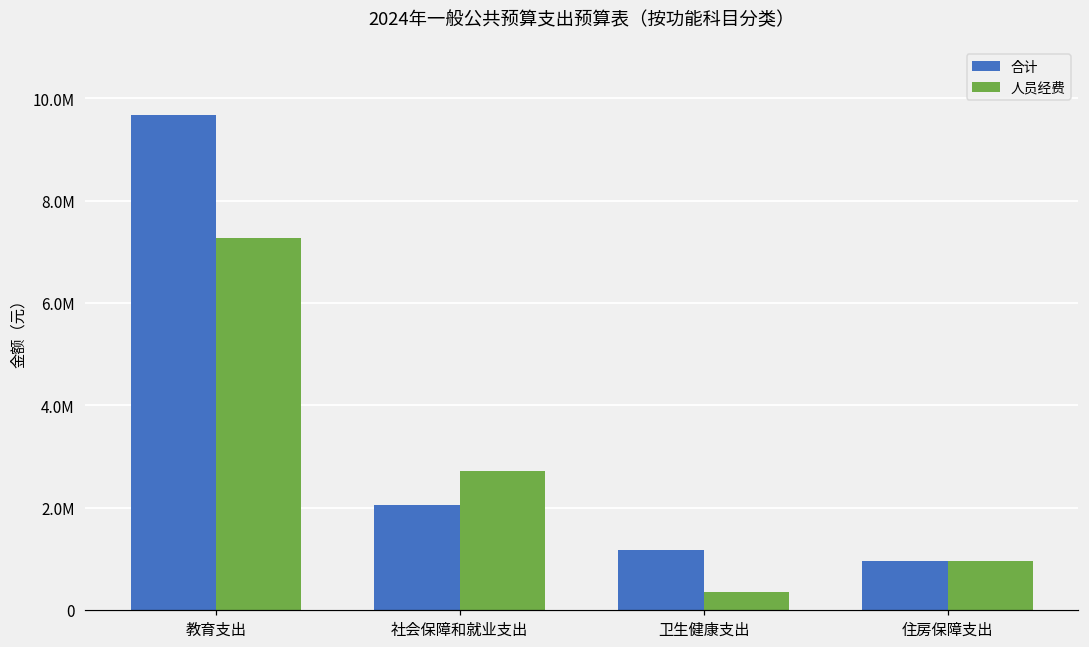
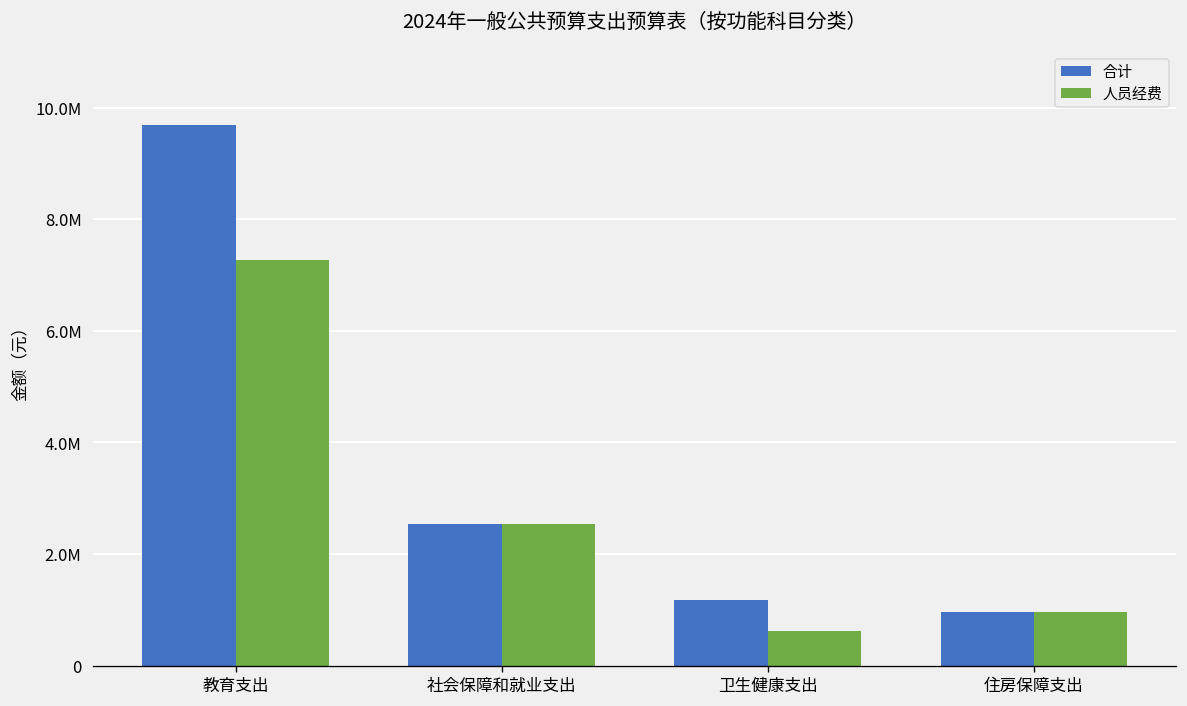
  {
    "合计": {
      "教育支出": 9700000,
-     "社会保障和就业支出": 2100000,
+     "社会保障和就业支出": 2500000,
      "卫生健康支出": 1200000,
      "住房保障支出": 1000000
    },
    "人员经费": {
      "教育支出": 7300000,
-     "社会保障和就业支出": 2700000,
-     "卫生健康支出": 300000,
+     "社会保障和就业支出": 2500000,
+     "卫生健康支出": 600000,
      "住房保障支出": 1000000
    }
  }
